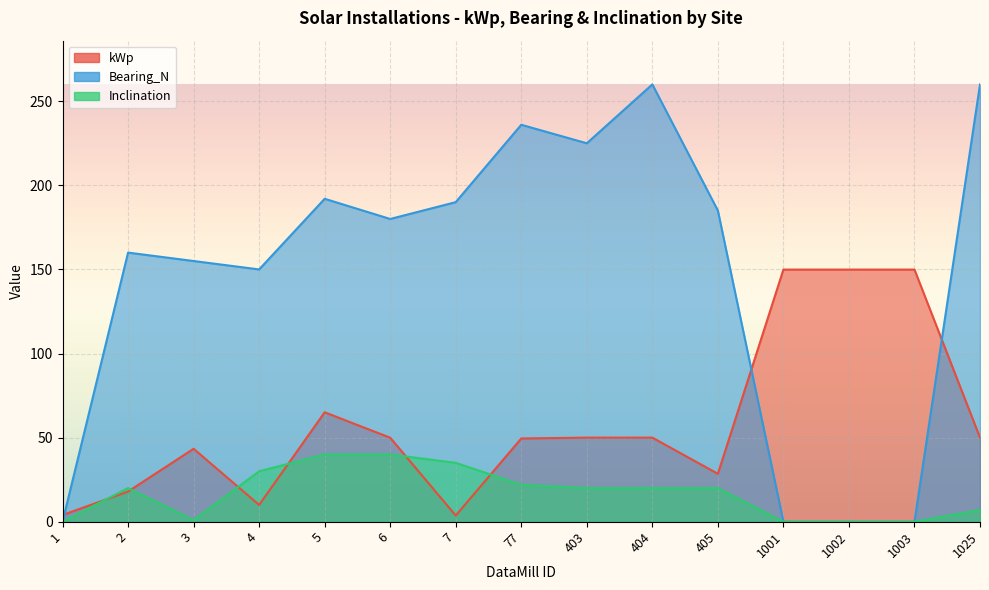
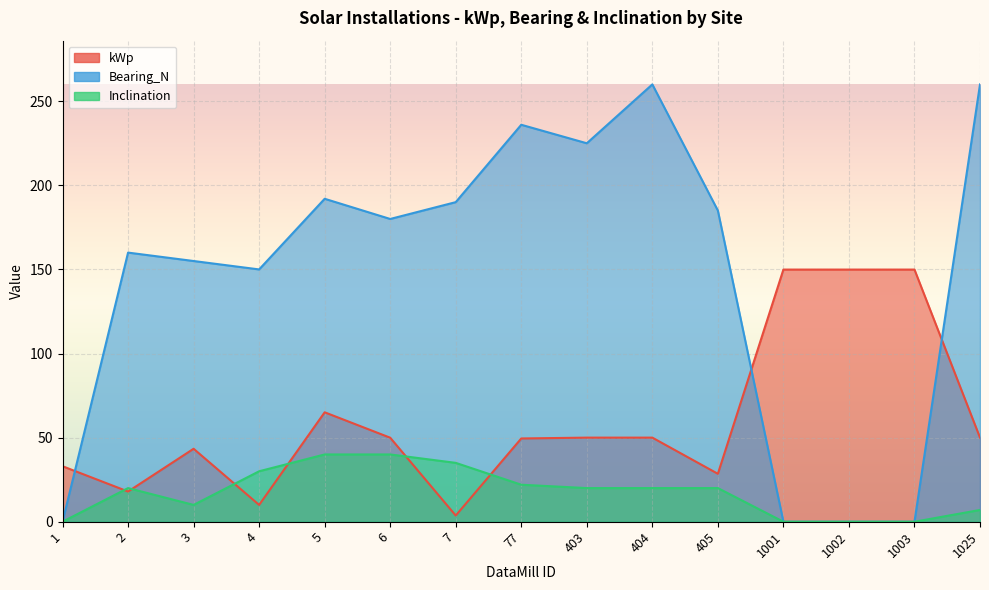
  {
    "kWp": {
-     "1": 4,
+     "1": 33,
      "2": 18,
      "3": 43,
      "4": 10,
      "5": 65,
      "6": 50,
      "7": 4,
      "77": 50,
      "403": 50,
      "404": 50,
      "405": 29,
      "1001": 150,
      "1002": 150,
      "1003": 150,
      "1025": 50
    },
    "Bearing_N": {
      "2": 160,
      "3": 155,
      "4": 150,
      "5": 192,
      "6": 180,
      "7": 190,
      "77": 236,
      "403": 225,
      "404": 260,
      "405": 185,
      "1025": 260
    },
    "Inclination": {
      "2": 20,
-     "3": 1,
+     "3": 10,
      "4": 30,
      "5": 40,
      "6": 40,
      "7": 35,
      "77": 22,
      "403": 20,
      "404": 20,
      "405": 20,
      "1025": 7
    }
  }
